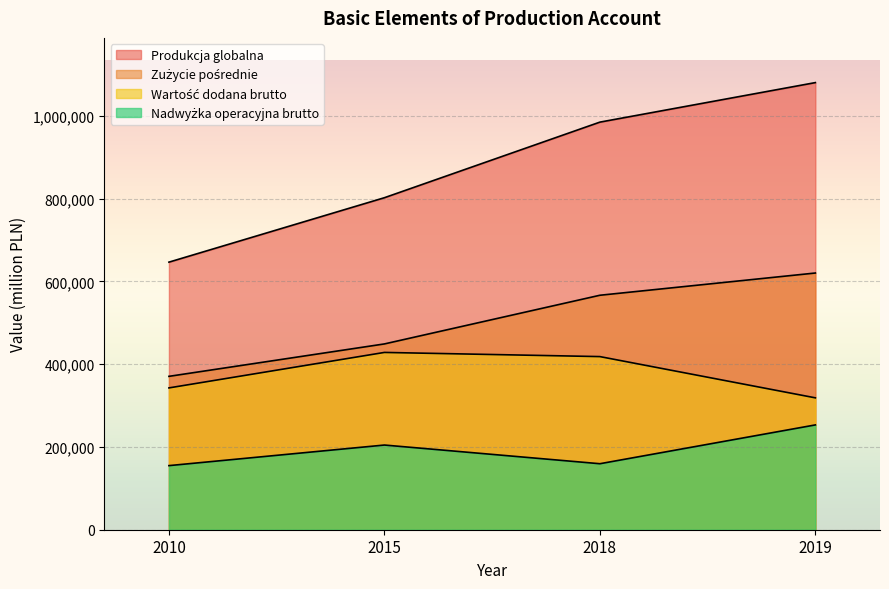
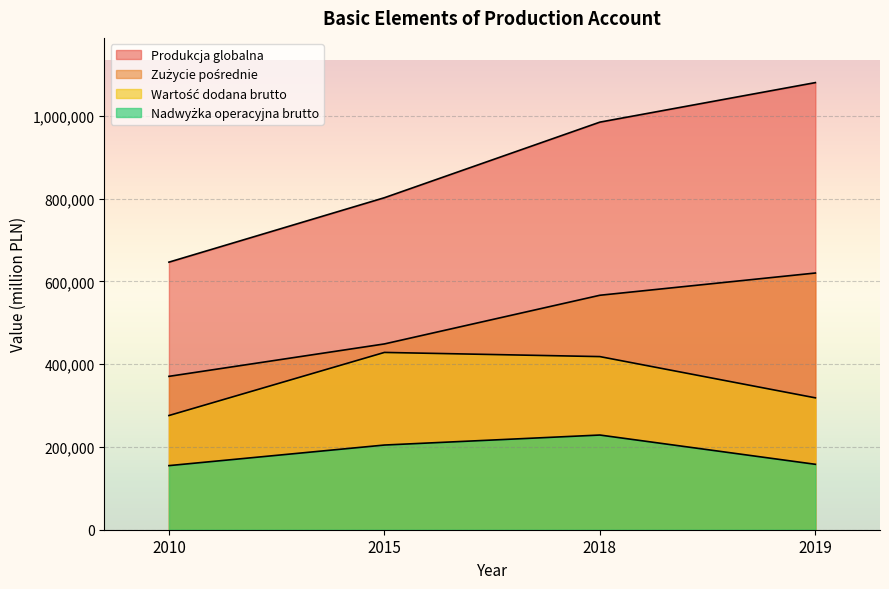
  {
    "Wartość dodana brutto": {
-     "2010": "340,000",
+     "2010": "280,000",
      "2015": "430,000",
      "2018": "420,000",
      "2019": "320,000"
    },
    "Nadwyżka operacyjna brutto": {
      "2010": "150,000",
      "2015": "200,000",
-     "2018": "160,000",
-     "2019": "250,000"
+     "2018": "230,000",
+     "2019": "160,000"
    }
  }
